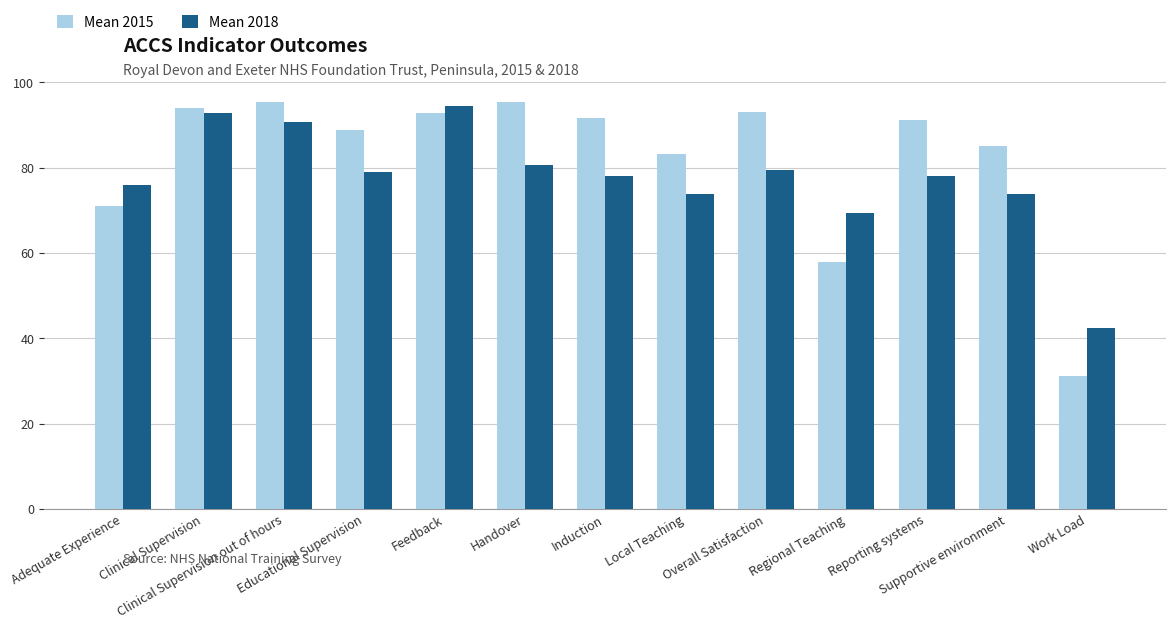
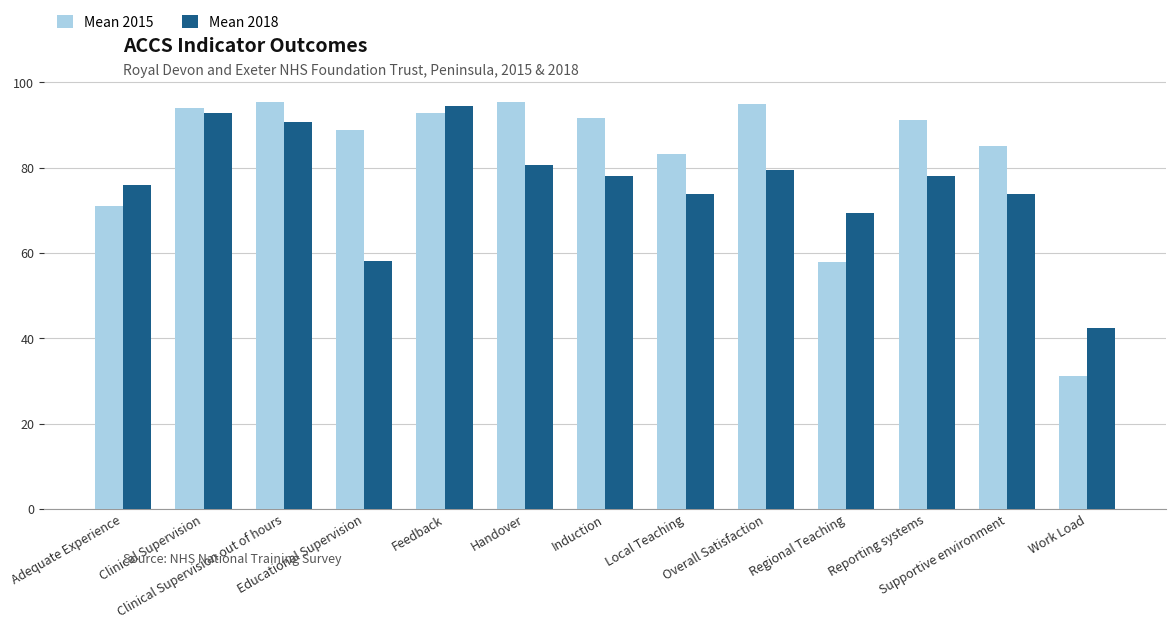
  {
    "Mean 2015": {
      "Adequate Experience": 71,
      "Clinical Supervision": 94,
      "Clinical Supervision out of hours": 95,
      "Educational Supervision": 89,
      "Feedback": 93,
      "Handover": 95,
      "Induction": 92,
      "Local Teaching": 83,
-     "Overall Satisfaction": 93,
+     "Overall Satisfaction": 95,
      "Regional Teaching": 58,
      "Reporting systems": 91,
      "Supportive environment": 85,
      "Work Load": 31
    },
    "Mean 2018": {
      "Adequate Experience": 76,
      "Clinical Supervision": 93,
      "Clinical Supervision out of hours": 91,
-     "Educational Supervision": 79,
+     "Educational Supervision": 58,
      "Feedback": 94,
      "Handover": 81,
      "Induction": 78,
      "Local Teaching": 74,
      "Overall Satisfaction": 79,
      "Regional Teaching": 69,
      "Reporting systems": 78,
      "Supportive environment": 74,
      "Work Load": 43
    }
  }
